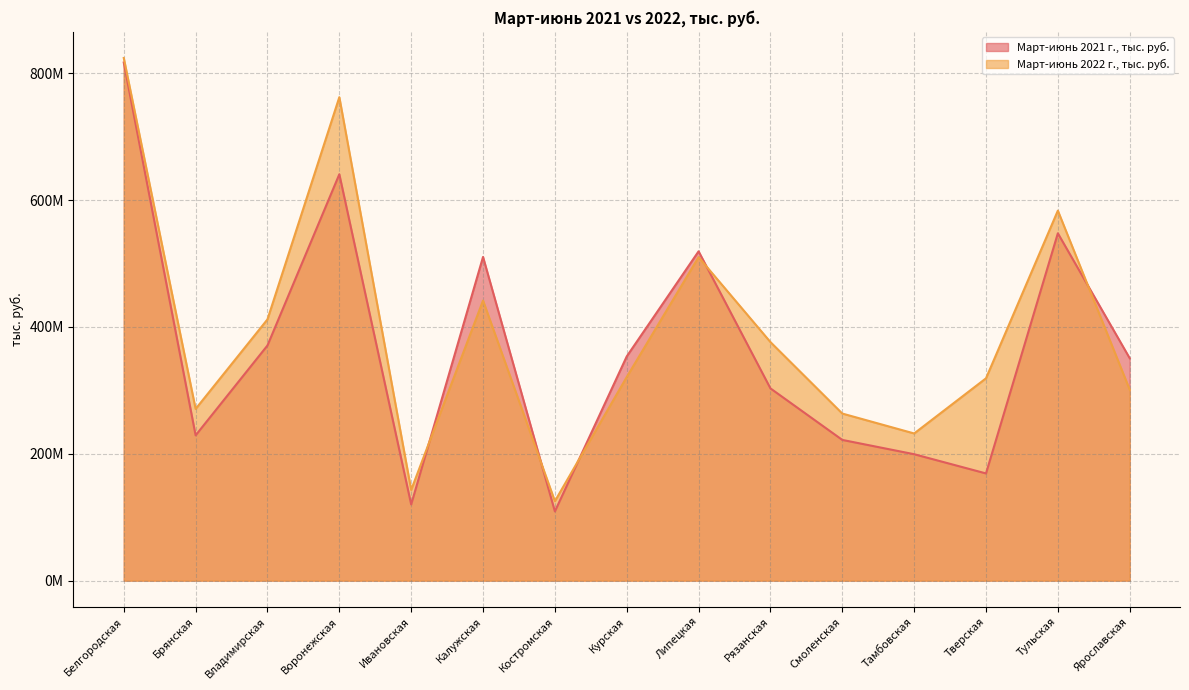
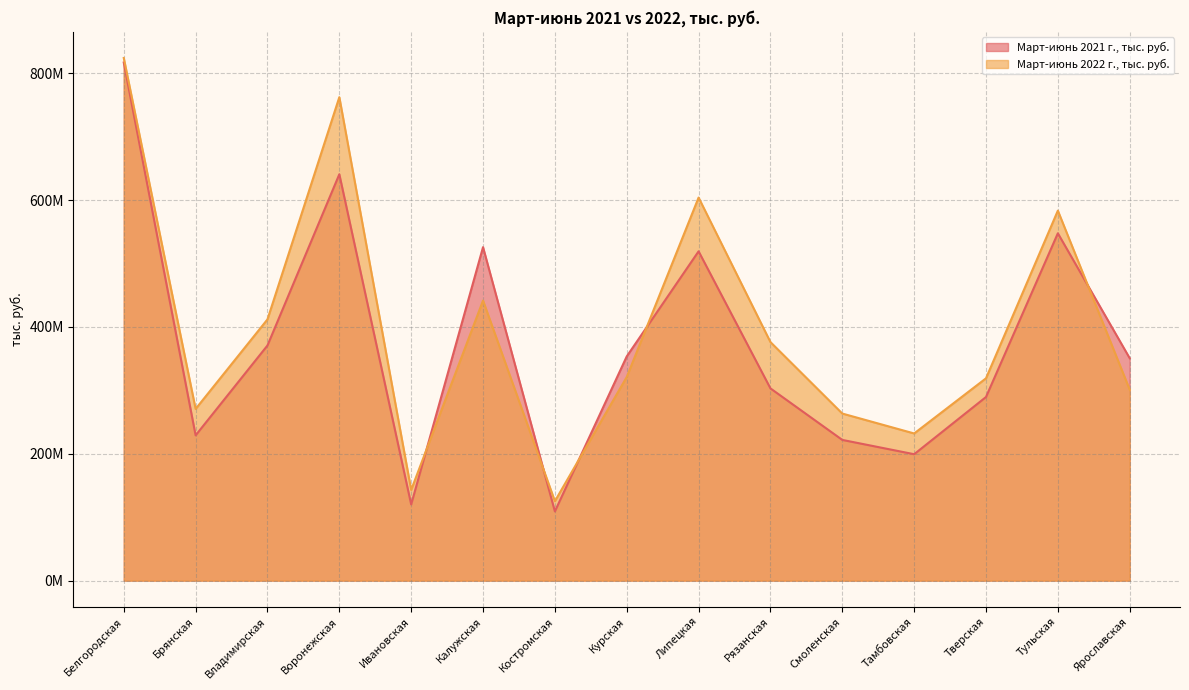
  {
    "Март-июнь 2021 г., тыс. руб.": {
      "Белгородская": 820000000,
      "Брянская": 230000000,
      "Владимирская": 370000000,
      "Воронежская": 640000000,
      "Ивановская": 120000000,
-     "Калужская": 510000000,
+     "Калужская": 530000000,
      "Костромская": 110000000,
      "Курская": 350000000,
      "Липецкая": 520000000,
      "Рязанская": 300000000,
      "Смоленская": 220000000,
      "Тамбовская": 200000000,
-     "Тверская": 170000000,
+     "Тверская": 290000000,
      "Тульская": 550000000,
      "Ярославская": 350000000
    },
    "Март-июнь 2022 г., тыс. руб.": {
      "Белгородская": 820000000,
      "Брянская": 270000000,
      "Владимирская": 410000000,
      "Воронежская": 760000000,
      "Ивановская": 140000000,
      "Калужская": 440000000,
      "Костромская": 130000000,
      "Курская": 320000000,
-     "Липецкая": 510000000,
+     "Липецкая": 600000000,
      "Рязанская": 380000000,
      "Смоленская": 260000000,
      "Тамбовская": 230000000,
      "Тверская": 320000000,
      "Тульская": 580000000,
      "Ярославская": 300000000
    }
  }
